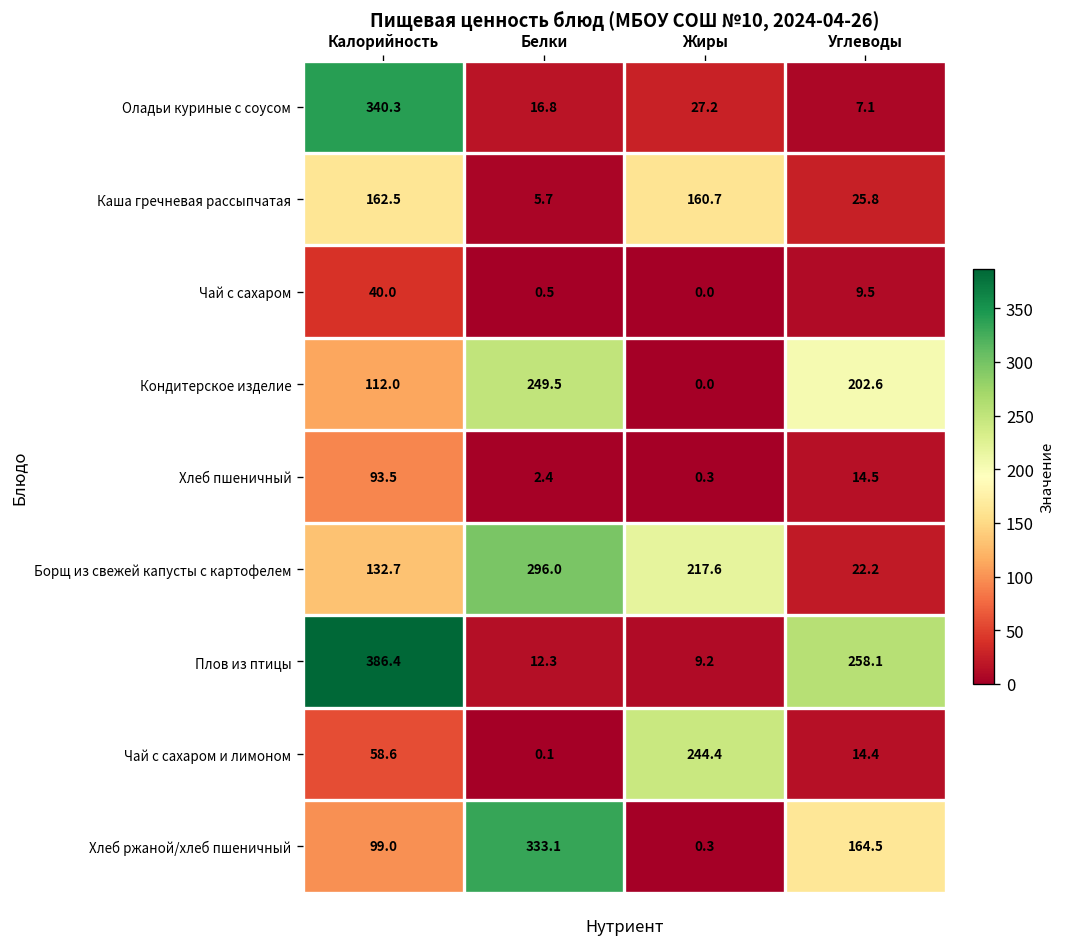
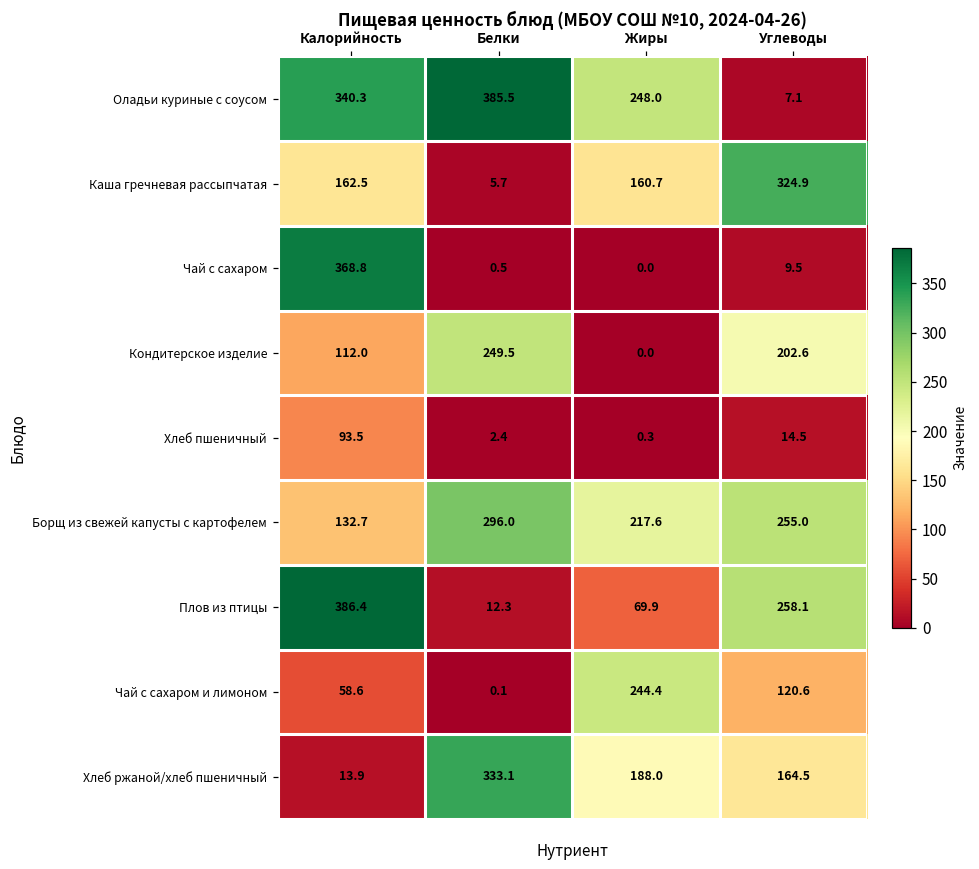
  {
    "Оладьи куриные с соусом": {
      "Калорийность": 340.3,
-     "Белки": 16.8,
-     "Жиры": 27.2,
+     "Белки": 385.5,
+     "Жиры": 248.0,
      "Углеводы": 7.1
    },
    "Каша гречневая рассыпчатая": {
      "Калорийность": 162.5,
      "Белки": 5.7,
      "Жиры": 160.7,
-     "Углеводы": 25.8
+     "Углеводы": 324.9
    },
    "Чай с сахаром": {
-     "Калорийность": 40.0,
+     "Калорийность": 368.8,
      "Белки": 0.5,
      "Жиры": 0.0,
      "Углеводы": 9.5
    },
    "Кондитерское изделие": {
      "Калорийность": 112.0,
      "Белки": 249.5,
      "Жиры": 0.0,
      "Углеводы": 202.6
    },
    "Хлеб пшеничный": {
      "Калорийность": 93.5,
      "Белки": 2.4,
      "Жиры": 0.3,
      "Углеводы": 14.5
    },
    "Борщ из свежей капусты с картофелем": {
      "Калорийность": 132.7,
      "Белки": 296.0,
      "Жиры": 217.6,
-     "Углеводы": 22.2
+     "Углеводы": 255.0
    },
    "Плов из птицы": {
      "Калорийность": 386.4,
      "Белки": 12.3,
-     "Жиры": 9.2,
+     "Жиры": 69.9,
      "Углеводы": 258.1
    },
    "Чай с сахаром и лимоном": {
      "Калорийность": 58.6,
      "Белки": 0.1,
      "Жиры": 244.4,
-     "Углеводы": 14.4
+     "Углеводы": 120.6
    },
    "Хлеб ржаной/хлеб пшеничный": {
-     "Калорийность": 99.0,
+     "Калорийность": 13.9,
      "Белки": 333.1,
-     "Жиры": 0.3,
+     "Жиры": 188.0,
      "Углеводы": 164.5
    }
  }
